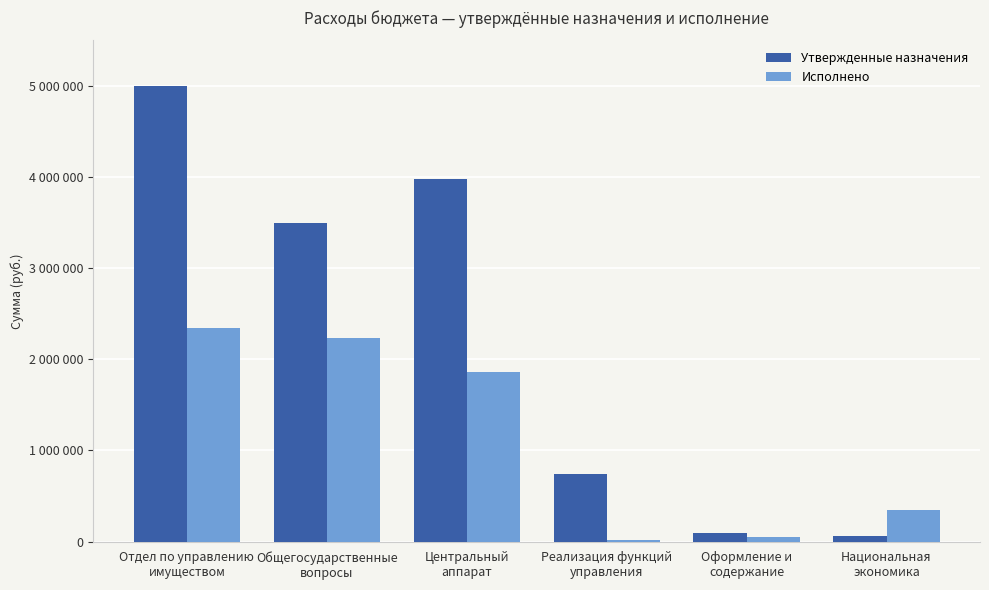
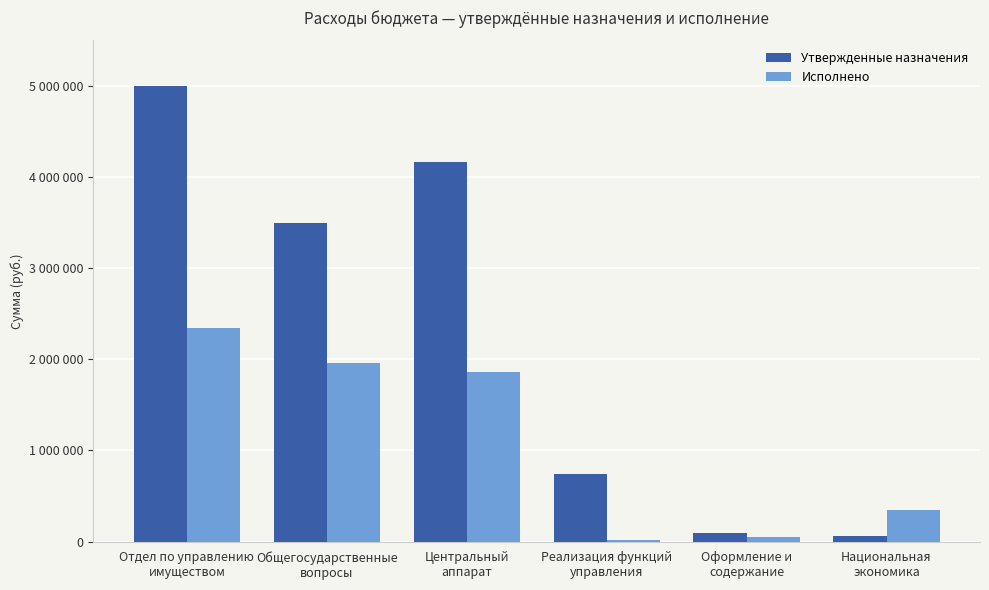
  {
    "Утвержденные назначения": {
      "Отдел по управлению имуществом": 5000000,
      "Общегосударственные вопросы": 3500000,
-     "Центральный аппарат": 4000000,
+     "Центральный аппарат": 4200000,
      "Реализация функций управления": 700000,
      "Оформление и содержание": 100000,
      "Национальная экономика": 100000
    },
    "Исполнено": {
      "Отдел по управлению имуществом": 2300000,
-     "Общегосударственные вопросы": 2200000,
+     "Общегосударственные вопросы": 2000000,
      "Центральный аппарат": 1900000,
      "Оформление и содержание": 100000,
      "Национальная экономика": 300000
    }
  }
